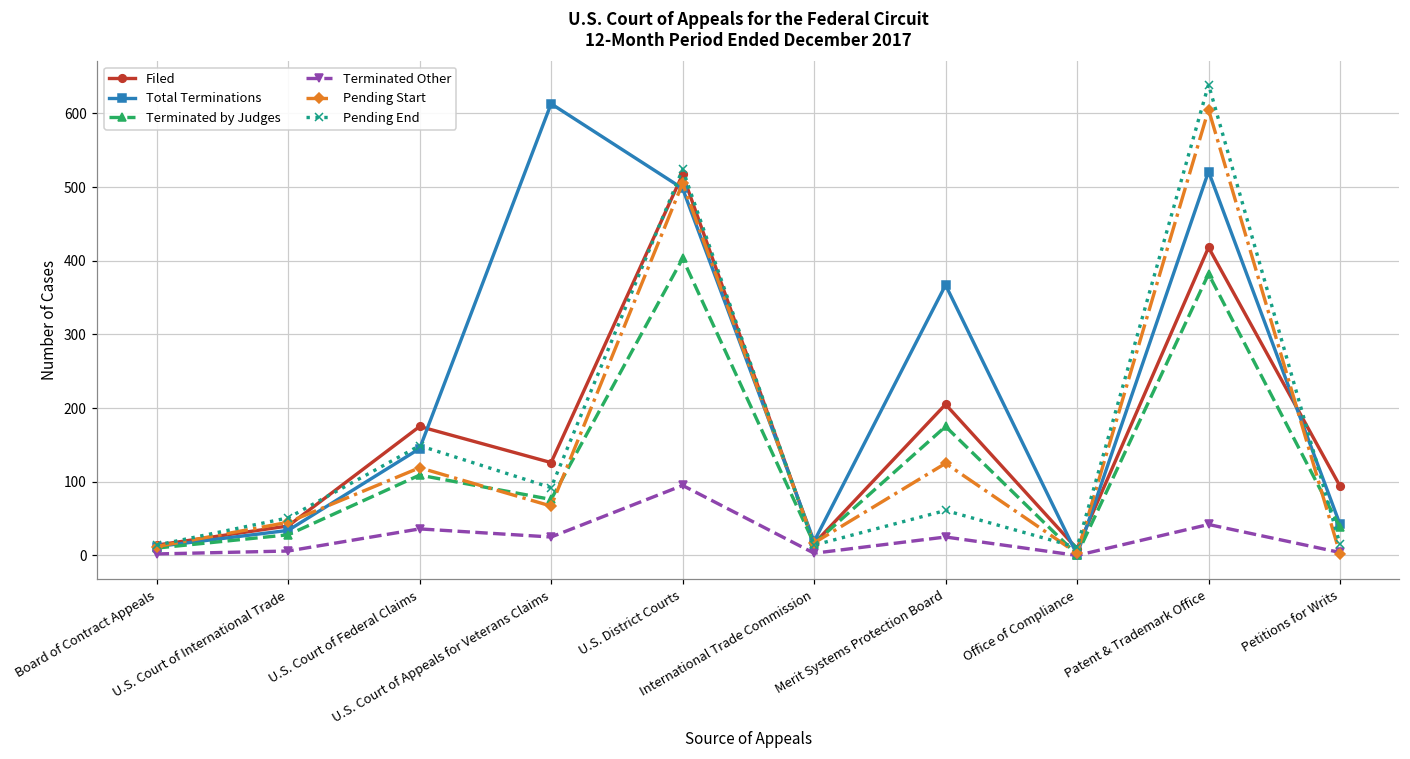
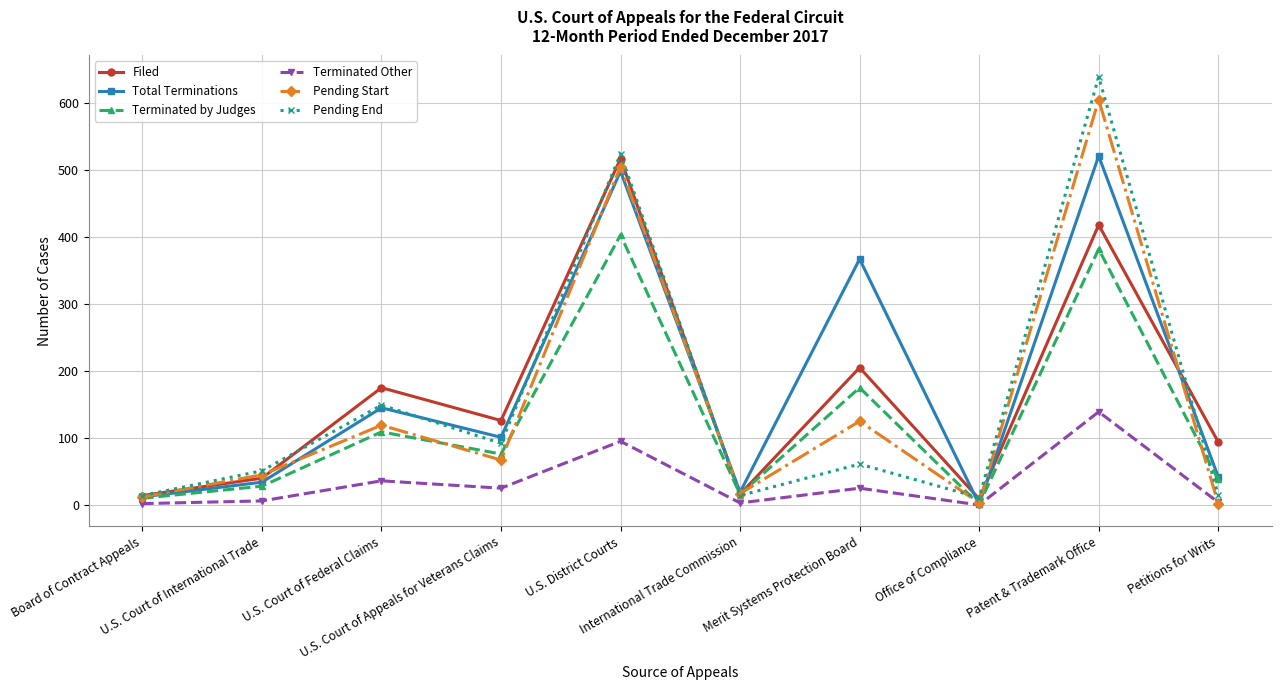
  {
    "Filed": {
      "U.S. Court of International Trade": 40,
      "U.S. Court of Federal Claims": 180,
      "U.S. Court of Appeals for Veterans Claims": 130,
      "U.S. District Courts": 520,
      "Merit Systems Protection Board": 210,
      "Patent & Trademark Office": 420,
      "Petitions for Writs": 90
    },
    "Total Terminations": {
      "U.S. Court of International Trade": 30,
      "U.S. Court of Federal Claims": 150,
-     "U.S. Court of Appeals for Veterans Claims": 610,
+     "U.S. Court of Appeals for Veterans Claims": 100,
      "U.S. District Courts": 500,
      "Merit Systems Protection Board": 370,
      "Patent & Trademark Office": 520,
      "Petitions for Writs": 40
    },
    "Terminated Other": {
      "Board of Contract Appeals": 0,
      "U.S. Court of International Trade": 10,
      "U.S. Court of Federal Claims": 40,
      "U.S. Court of Appeals for Veterans Claims": 30,
      "U.S. District Courts": 100,
      "International Trade Commission": 0,
      "Merit Systems Protection Board": 30,
-     "Patent & Trademark Office": 40
+     "Patent & Trademark Office": 140
    },
    "Pending Start": {
      "U.S. Court of International Trade": 50,
      "U.S. Court of Federal Claims": 120,
      "U.S. Court of Appeals for Veterans Claims": 70,
      "U.S. District Courts": 510,
      "Merit Systems Protection Board": 130,
      "Patent & Trademark Office": 610
    }
  }
